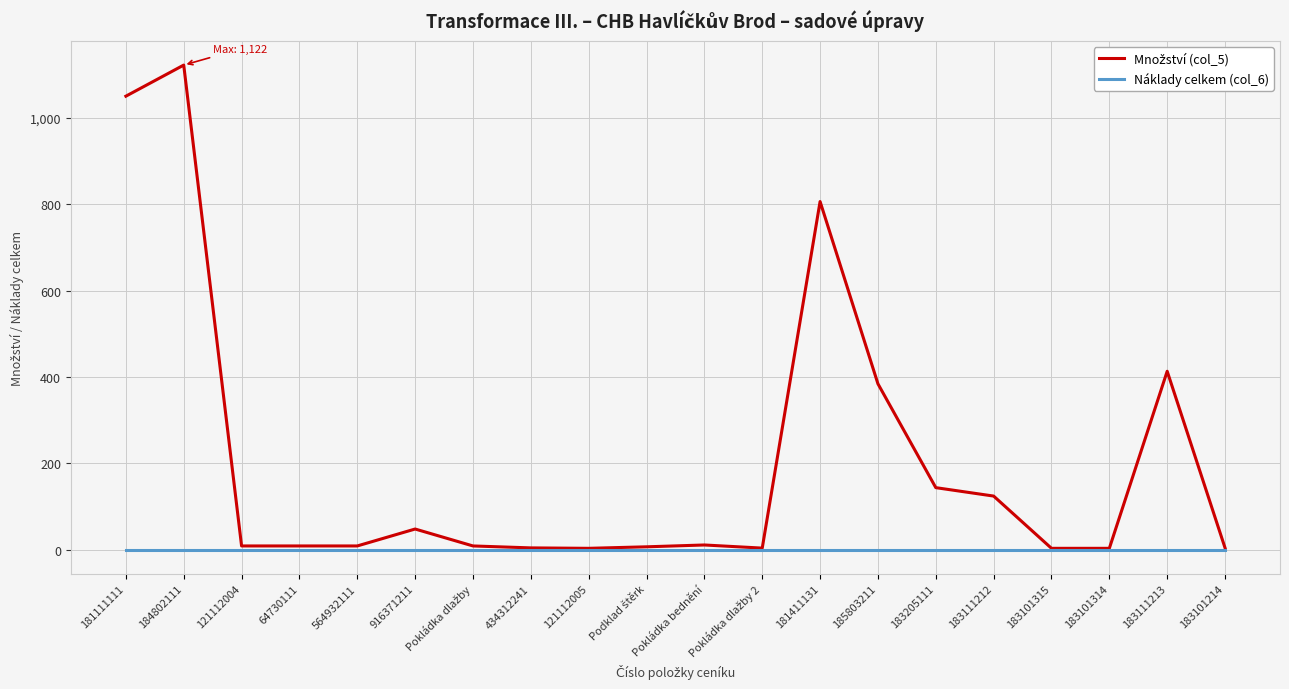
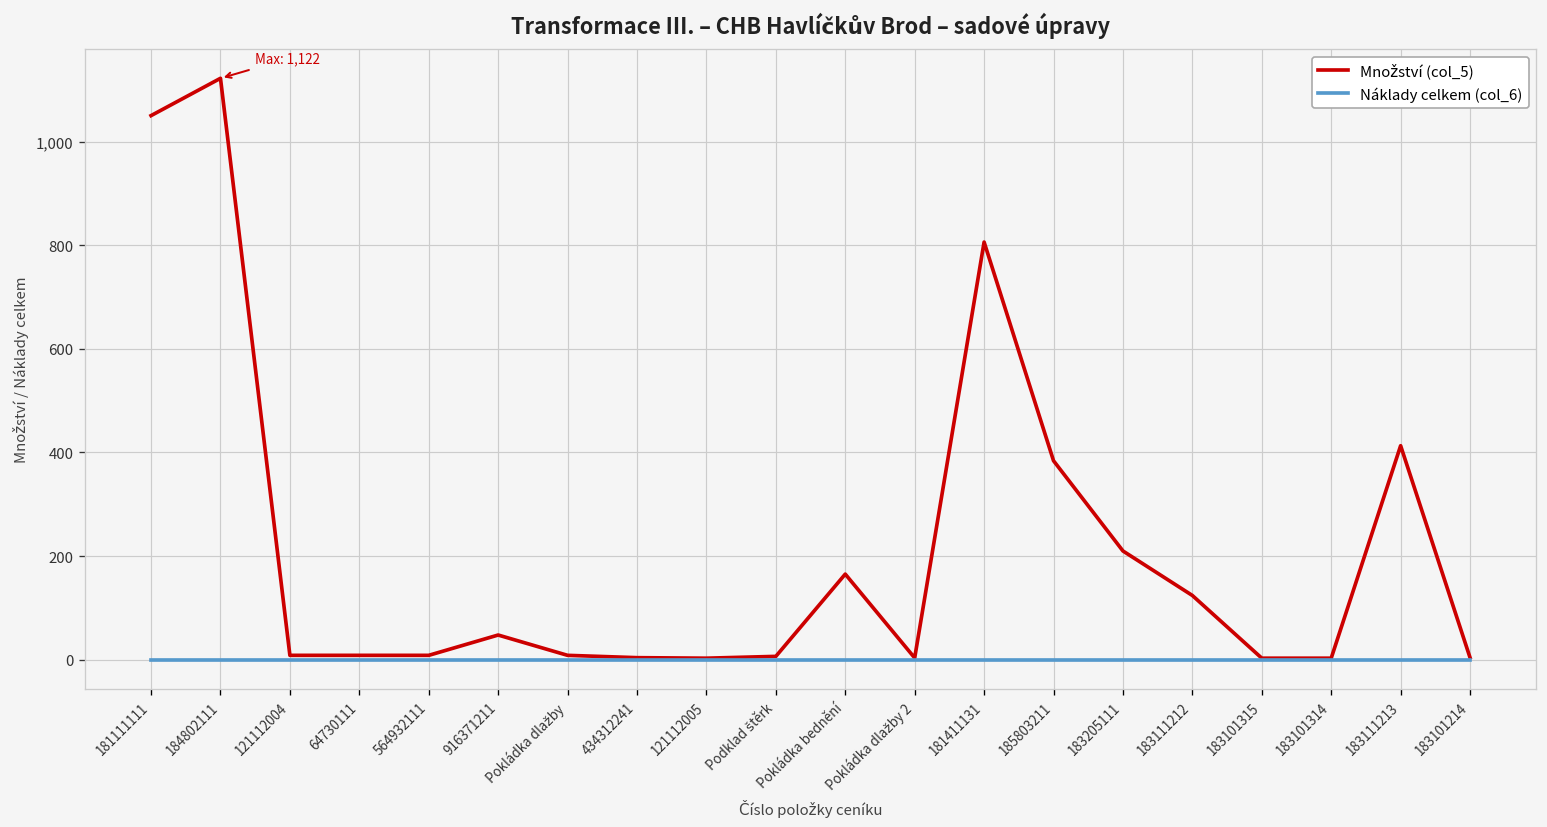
  {
    "Množství (col_5)": {
      "181111111": "1,050",
      "121112004": "10",
      "64730111": "10",
      "564932111": "10",
      "916371211": "50",
      "Pokládka dlažby": "10",
      "Podklad štěrk": "10",
-     "Pokládka bednění": "10",
+     "Pokládka bednění": "170",
      "181411131": "810",
      "185803211": "380",
-     "183205111": "140",
+     "183205111": "210",
      "183111212": "120",
      "183111213": "410"
    },
    "Náklady celkem (col_6)": {
      "181111111": "0",
      "184802111": "0",
      "121112004": "0",
      "64730111": "0",
      "564932111": "0",
      "916371211": "0",
      "Pokládka dlažby": "0",
      "Podklad štěrk": "0",
      "Pokládka bednění": "0",
      "181411131": "0",
      "185803211": "0",
      "183205111": "0",
      "183111212": "0",
      "183111213": "0"
    }
  }
